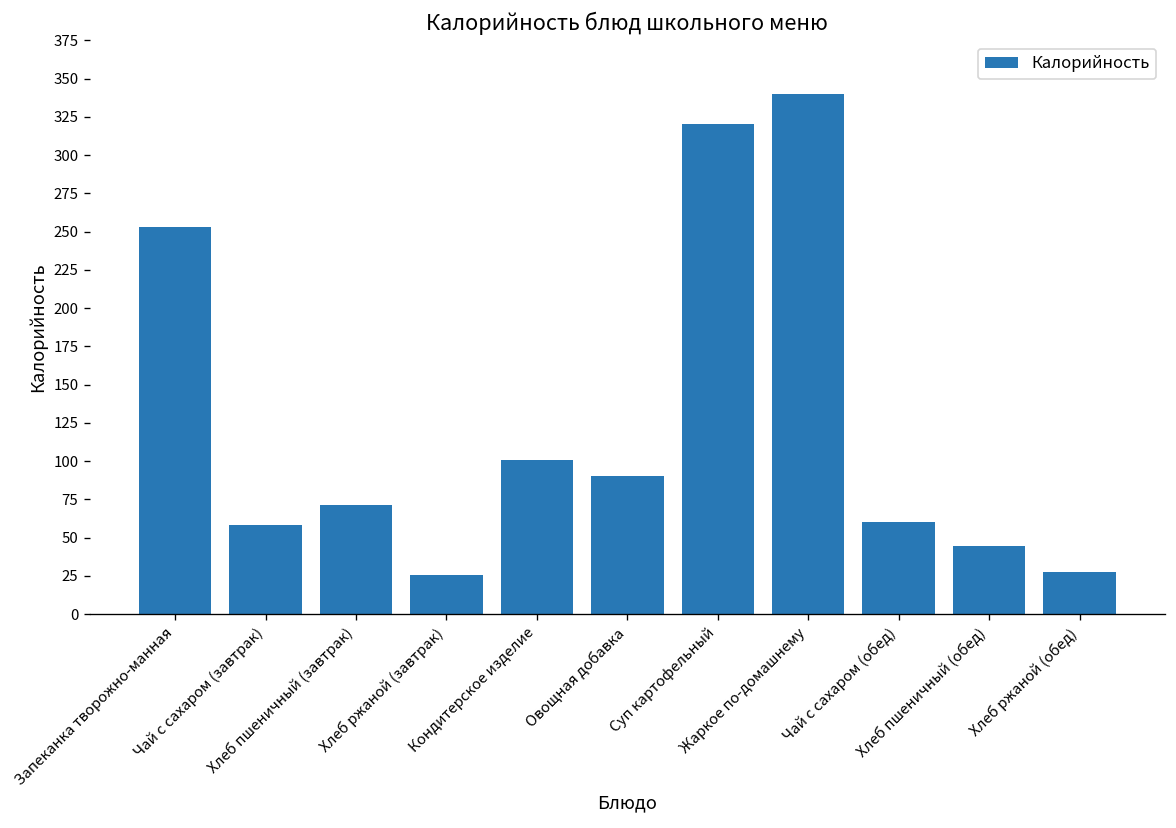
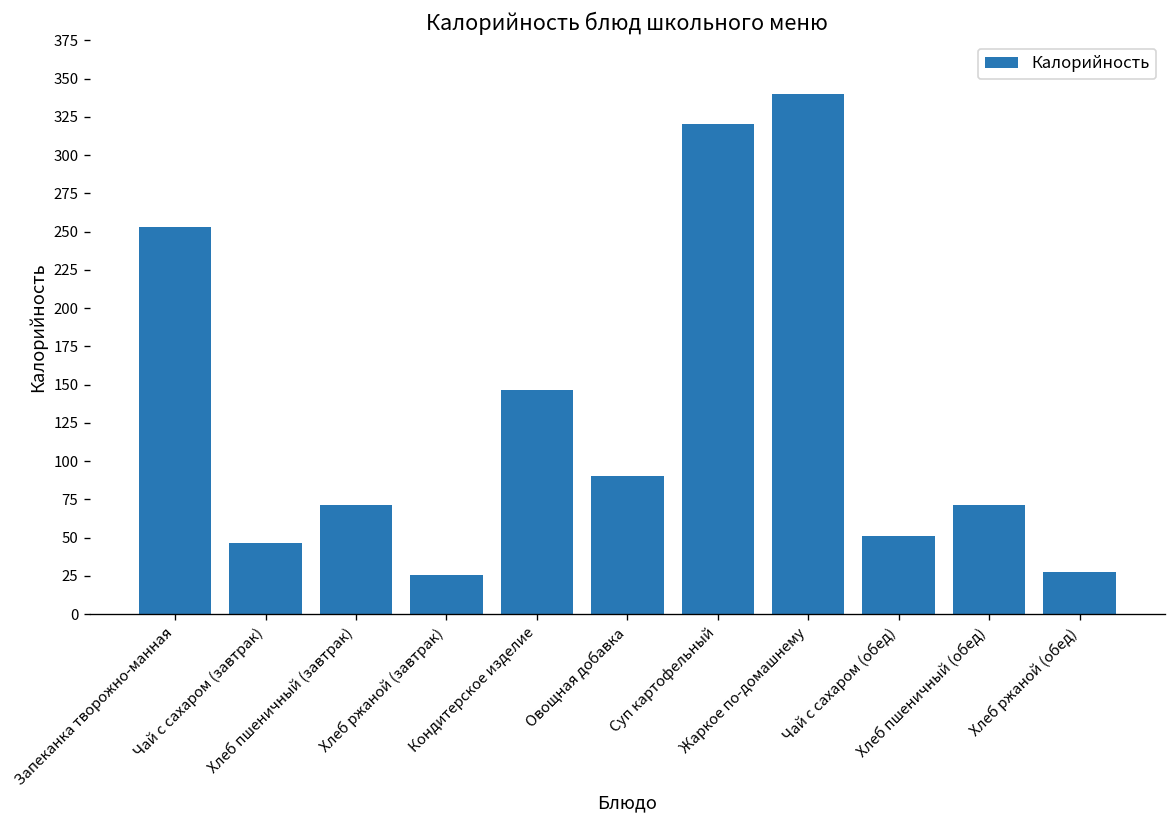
  {
    "Запеканка творожно-манная": 253,
-   "Чай с сахаром (завтрак)": 58,
+   "Чай с сахаром (завтрак)": 47,
    "Хлеб пшеничный (завтрак)": 71,
    "Хлеб ржаной (завтрак)": 26,
-   "Кондитерское изделие": 101,
+   "Кондитерское изделие": 147,
    "Овощная добавка": 90,
    "Суп картофельный": 320,
    "Жаркое по-домашнему": 340,
-   "Чай с сахаром (обед)": 60,
-   "Хлеб пшеничный (обед)": 45,
+   "Чай с сахаром (обед)": 51,
+   "Хлеб пшеничный (обед)": 71,
    "Хлеб ржаной (обед)": 28
  }
